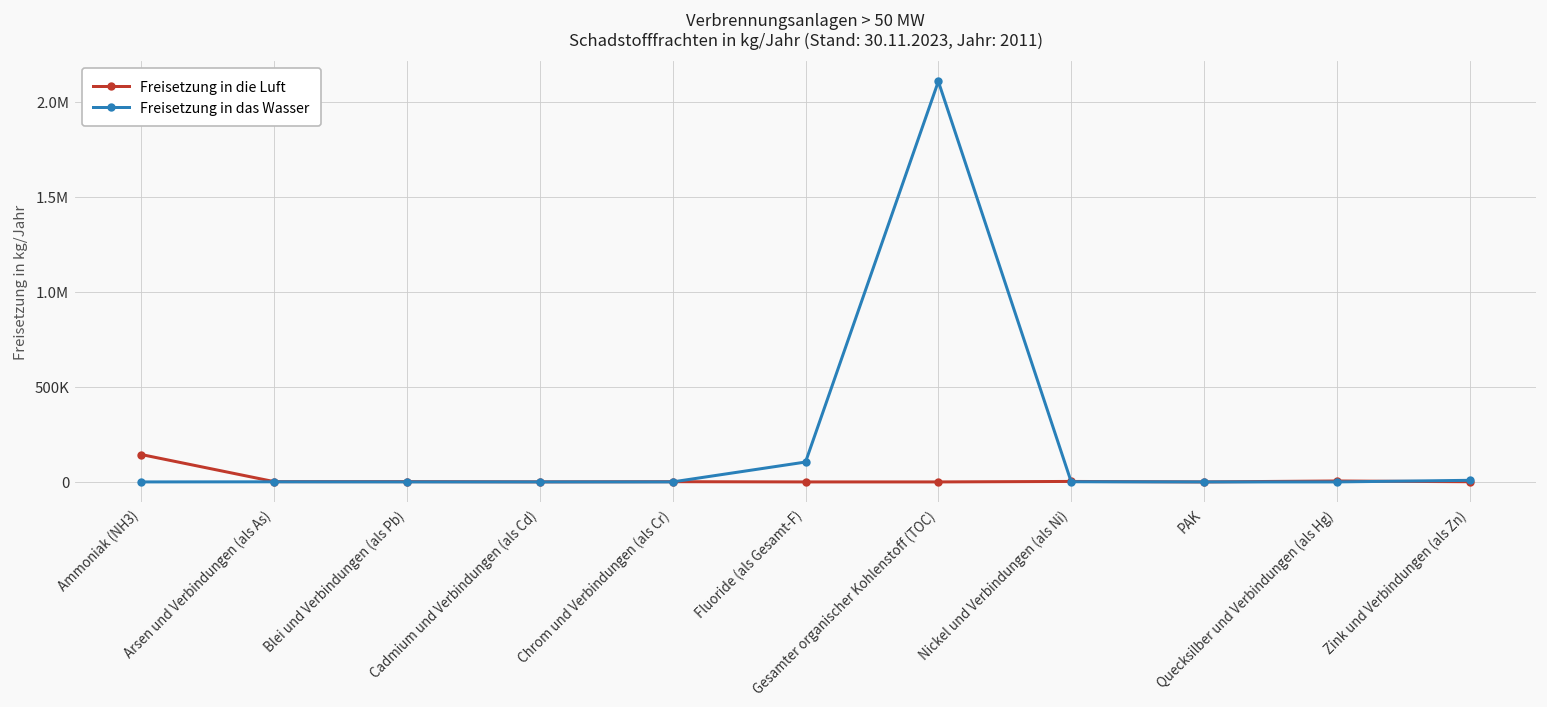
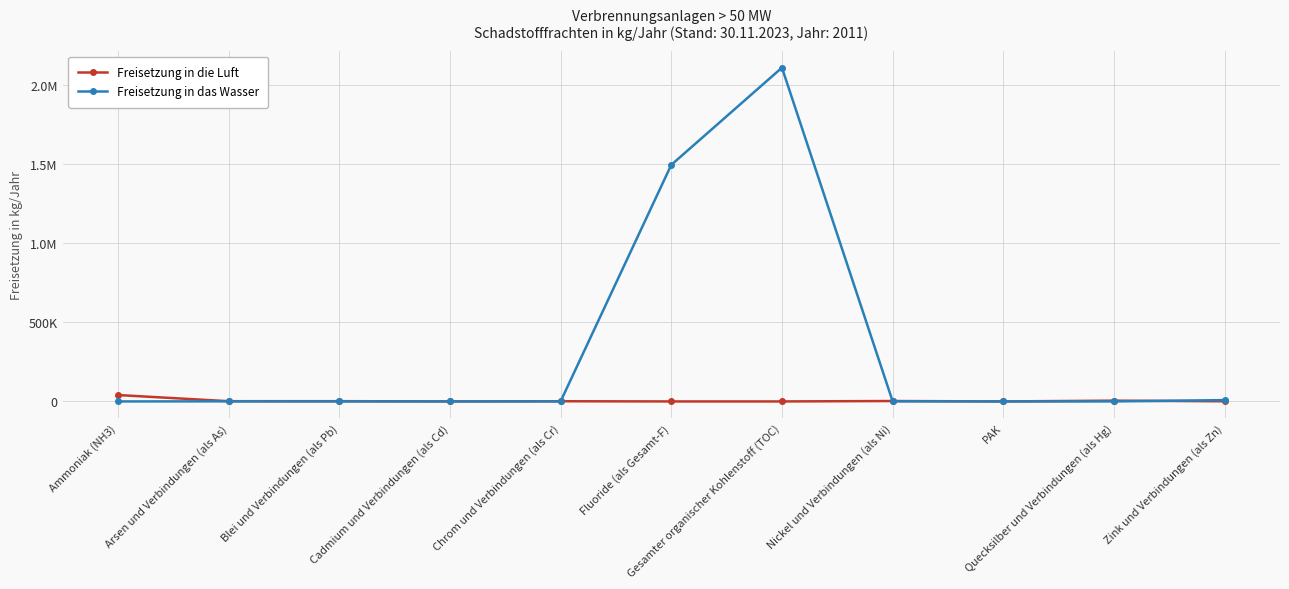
  {
    "Freisetzung in die Luft": {
-     "Ammoniak (NH3)": 140000,
+     "Ammoniak (NH3)": 40000,
      "Fluoride (als Gesamt-F)": 0,
      "Gesamter organischer Kohlenstoff (TOC)": 0
    },
    "Freisetzung in das Wasser": {
      "Ammoniak (NH3)": 0,
-     "Fluoride (als Gesamt-F)": 100000,
+     "Fluoride (als Gesamt-F)": 1490000,
      "Gesamter organischer Kohlenstoff (TOC)": 2110000
    }
  }
